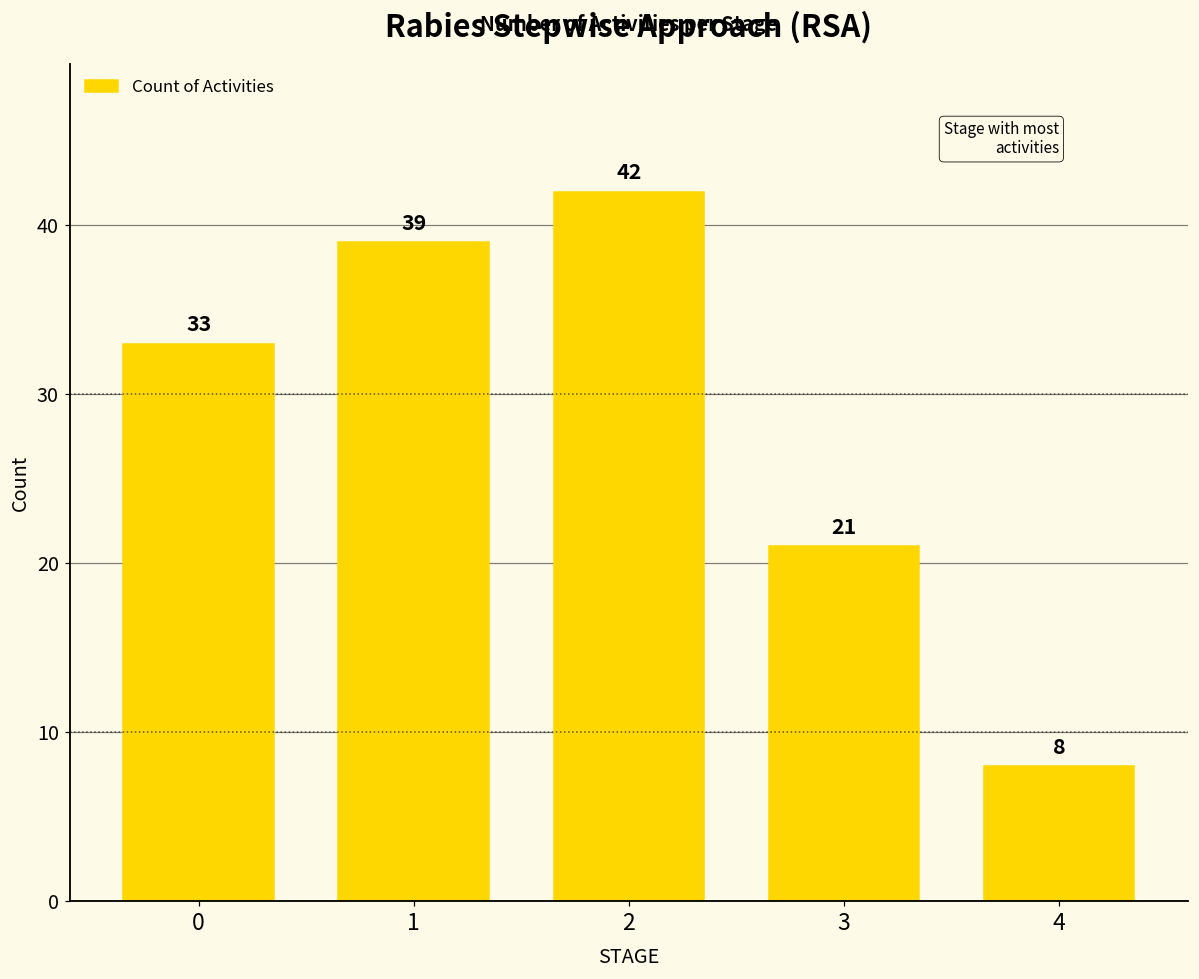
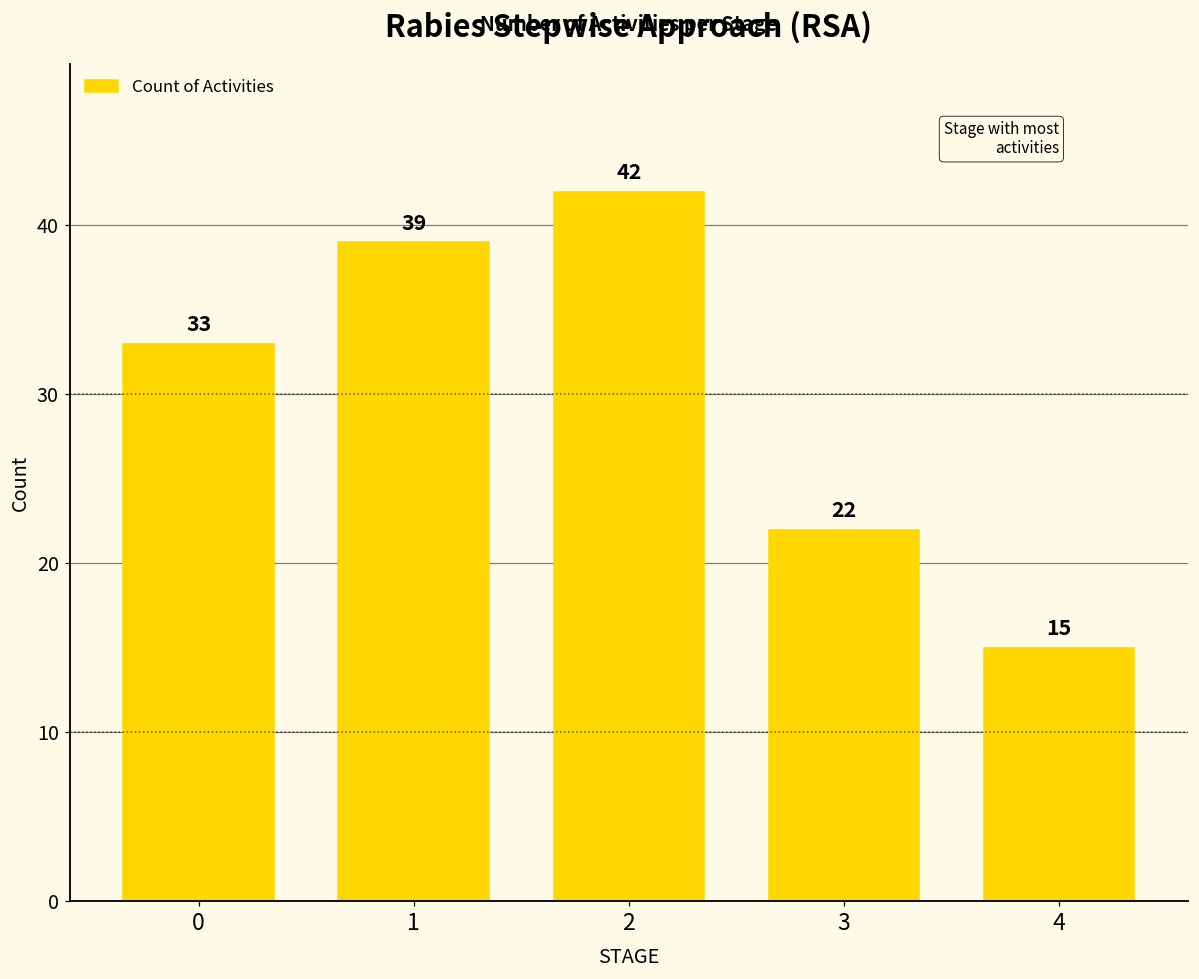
  {
    "0": 33,
    "1": 39,
    "2": 42,
-   "3": 21,
-   "4": 8
+   "3": 22,
+   "4": 15
  }
